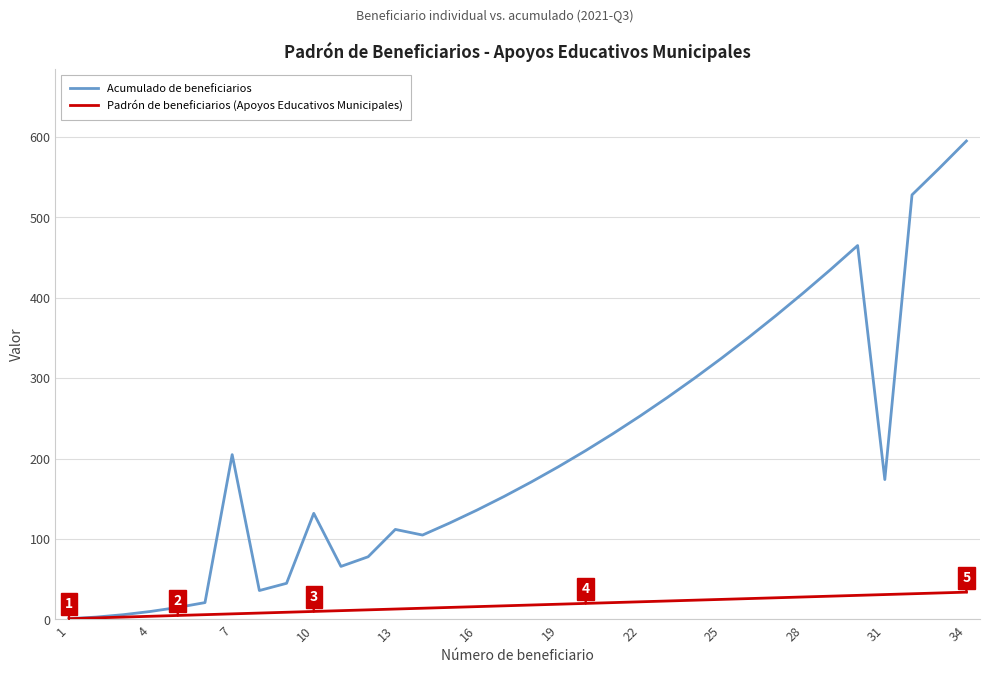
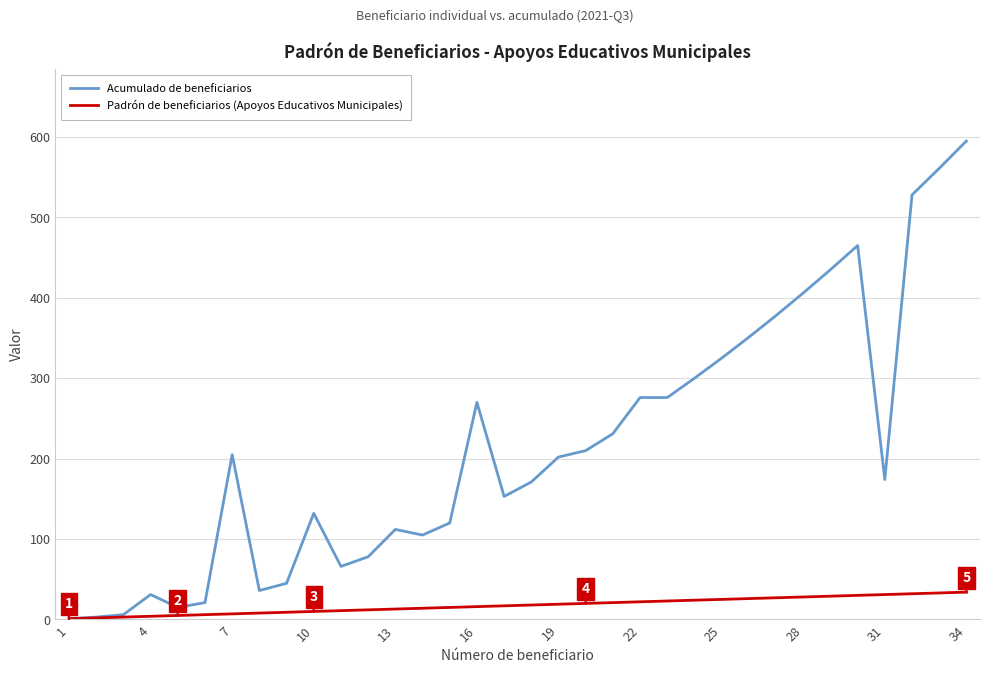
  {
    "Acumulado de beneficiarios": {
-     "4": 10,
+     "4": 30,
      "7": 210,
      "10": 130,
      "13": 110,
-     "16": 140,
-     "19": 190,
-     "22": 250,
+     "16": 270,
+     "19": 200,
+     "22": 280,
      "25": 330,
      "28": 410,
      "31": 170,
      "34": 600
    },
    "Padrón de beneficiarios (Apoyos Educativos Municipales)": {
      "4": 0,
      "7": 10,
      "13": 10,
      "16": 20,
      "19": 20,
      "22": 20,
      "25": 30,
      "28": 30,
      "31": 30
    }
  }
